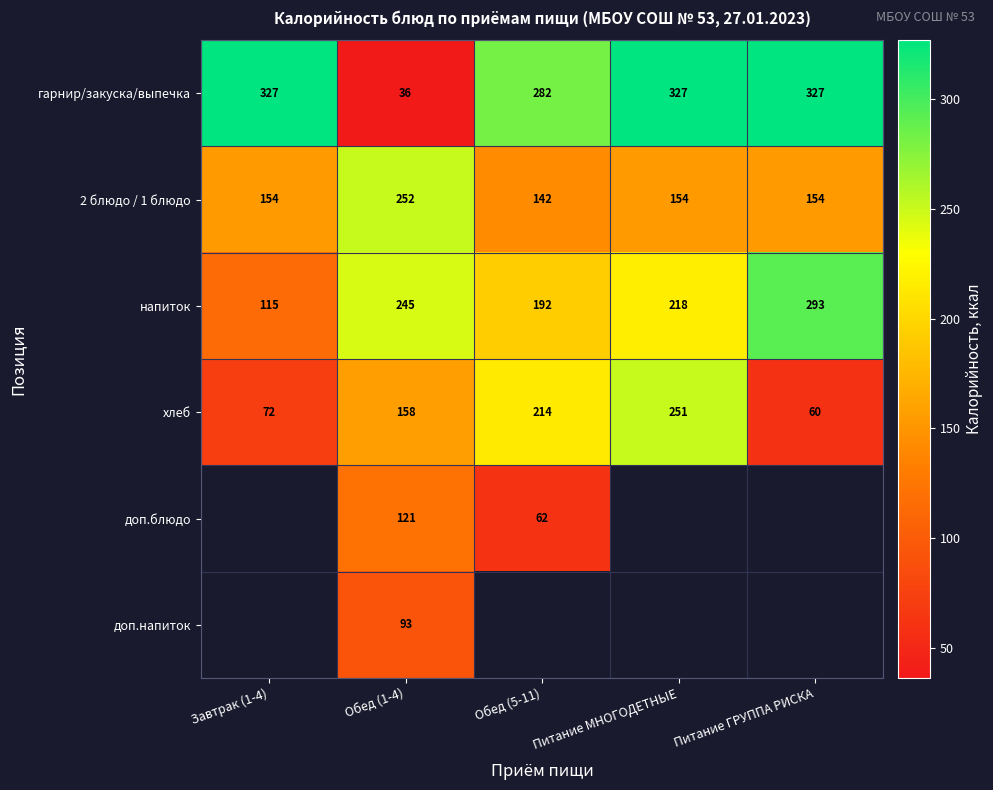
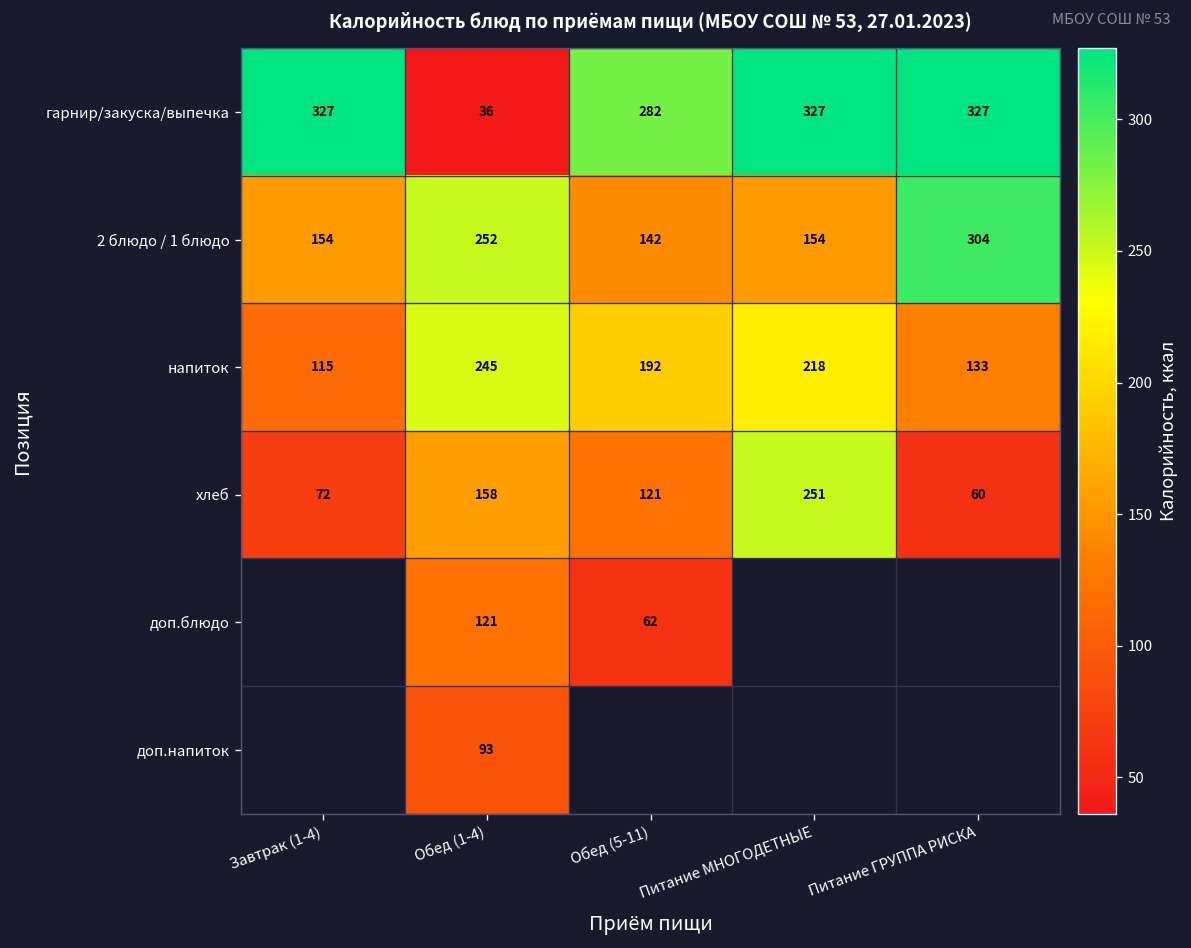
  {
    "гарнир/закуска/выпечка": {
      "Завтрак (1-4)": 327,
      "Обед (1-4)": 36,
      "Обед (5-11)": 282,
      "Питание МНОГОДЕТНЫЕ": 327,
      "Питание ГРУППА РИСКА": 327
    },
    "2 блюдо / 1 блюдо": {
      "Завтрак (1-4)": 154,
      "Обед (1-4)": 252,
      "Обед (5-11)": 142,
      "Питание МНОГОДЕТНЫЕ": 154,
-     "Питание ГРУППА РИСКА": 154
+     "Питание ГРУППА РИСКА": 304
    },
    "напиток": {
      "Завтрак (1-4)": 115,
      "Обед (1-4)": 245,
      "Обед (5-11)": 192,
      "Питание МНОГОДЕТНЫЕ": 218,
-     "Питание ГРУППА РИСКА": 293
+     "Питание ГРУППА РИСКА": 133
    },
    "хлеб": {
      "Завтрак (1-4)": 72,
      "Обед (1-4)": 158,
-     "Обед (5-11)": 214,
+     "Обед (5-11)": 121,
      "Питание МНОГОДЕТНЫЕ": 251,
      "Питание ГРУППА РИСКА": 60
    },
    "доп.блюдо": {
      "Обед (1-4)": 121,
      "Обед (5-11)": 62
    },
    "доп.напиток": {
      "Обед (1-4)": 93
    }
  }
